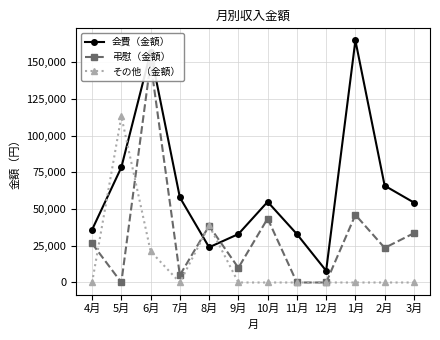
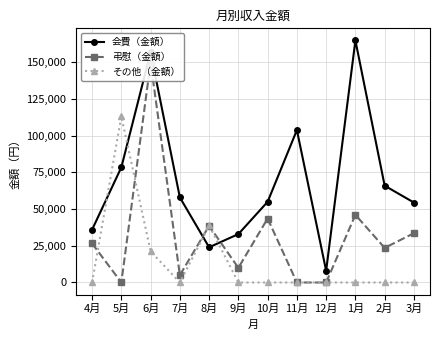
  {
    "会費（金額）": {
      "4月": "36,000",
      "5月": "79,000",
      "7月": "58,000",
      "8月": "24,000",
      "9月": "33,000",
      "10月": "55,000",
-     "11月": "33,000",
+     "11月": "104,000",
      "12月": "8,000",
      "1月": "165,000",
      "2月": "66,000",
      "3月": "55,000"
    },
    "弔慰（金額）": {
      "4月": "27,000",
      "5月": "0",
      "7月": "5,000",
      "9月": "10,000",
      "10月": "44,000",
      "1月": "46,000",
      "2月": "24,000",
      "3月": "34,000"
    },
    "その他（金額）": {
      "4月": "0",
      "5月": "113,000",
      "6月": "21,000",
      "7月": "0",
      "9月": "0",
      "10月": "0",
      "1月": "0",
      "2月": "0",
      "3月": "0"
    }
  }
